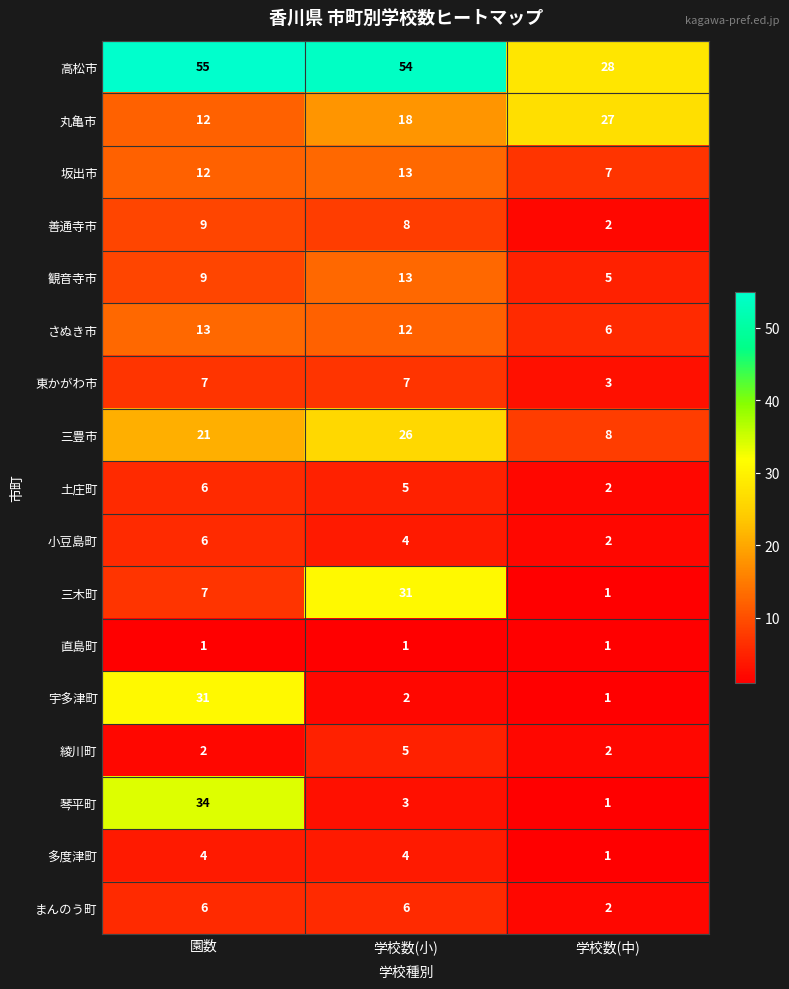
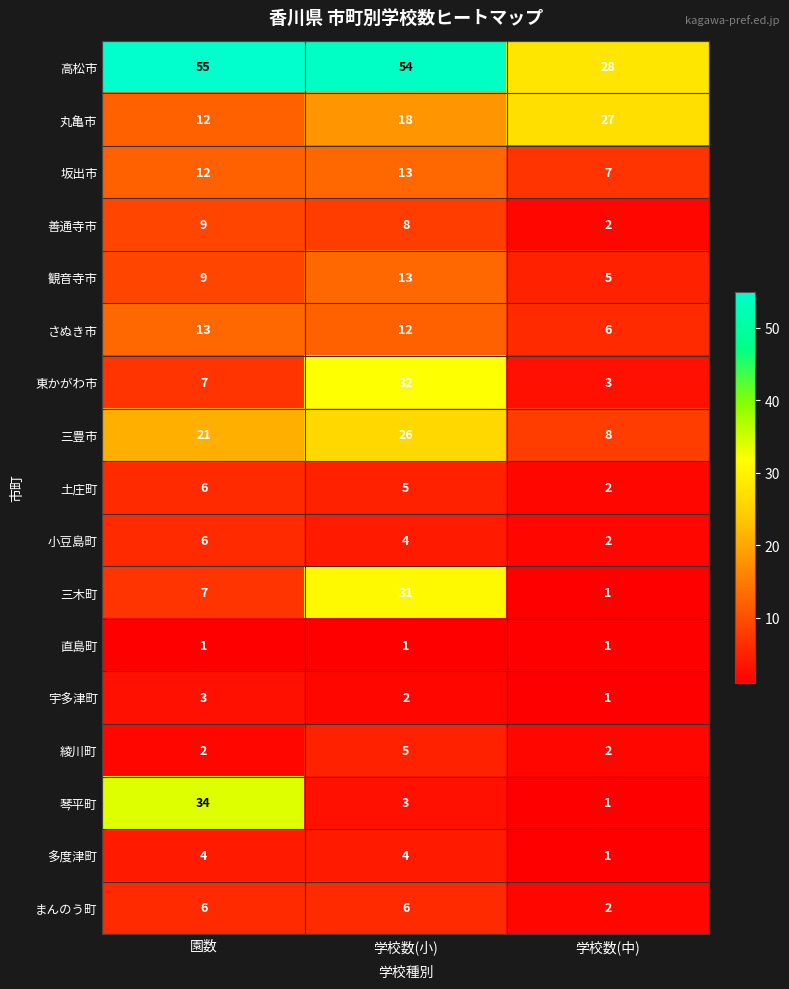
  {
    "高松市": {
      "園数": 55,
      "学校数(小)": 54,
      "学校数(中)": 28
    },
    "丸亀市": {
      "園数": 12,
      "学校数(小)": 18,
      "学校数(中)": 27
    },
    "坂出市": {
      "園数": 12,
      "学校数(小)": 13,
      "学校数(中)": 7
    },
    "善通寺市": {
      "園数": 9,
      "学校数(小)": 8,
      "学校数(中)": 2
    },
    "観音寺市": {
      "園数": 9,
      "学校数(小)": 13,
      "学校数(中)": 5
    },
    "さぬき市": {
      "園数": 13,
      "学校数(小)": 12,
      "学校数(中)": 6
    },
    "東かがわ市": {
      "園数": 7,
-     "学校数(小)": 7,
+     "学校数(小)": 32,
      "学校数(中)": 3
    },
    "三豊市": {
      "園数": 21,
      "学校数(小)": 26,
      "学校数(中)": 8
    },
    "土庄町": {
      "園数": 6,
      "学校数(小)": 5,
      "学校数(中)": 2
    },
    "小豆島町": {
      "園数": 6,
      "学校数(小)": 4,
      "学校数(中)": 2
    },
    "三木町": {
      "園数": 7,
      "学校数(小)": 31,
      "学校数(中)": 1
    },
    "直島町": {
      "園数": 1,
      "学校数(小)": 1,
      "学校数(中)": 1
    },
    "宇多津町": {
-     "園数": 31,
+     "園数": 3,
      "学校数(小)": 2,
      "学校数(中)": 1
    },
    "綾川町": {
      "園数": 2,
      "学校数(小)": 5,
      "学校数(中)": 2
    },
    "琴平町": {
      "園数": 34,
      "学校数(小)": 3,
      "学校数(中)": 1
    },
    "多度津町": {
      "園数": 4,
      "学校数(小)": 4,
      "学校数(中)": 1
    },
    "まんのう町": {
      "園数": 6,
      "学校数(小)": 6,
      "学校数(中)": 2
    }
  }
